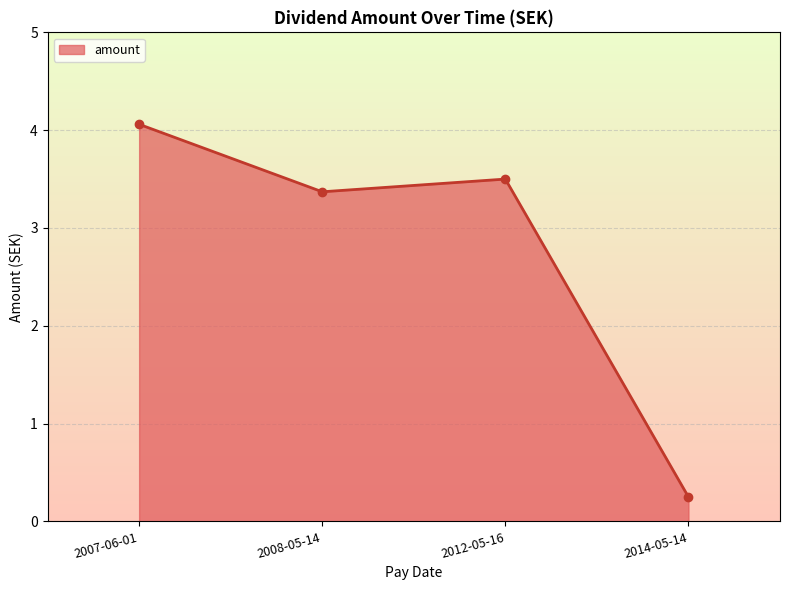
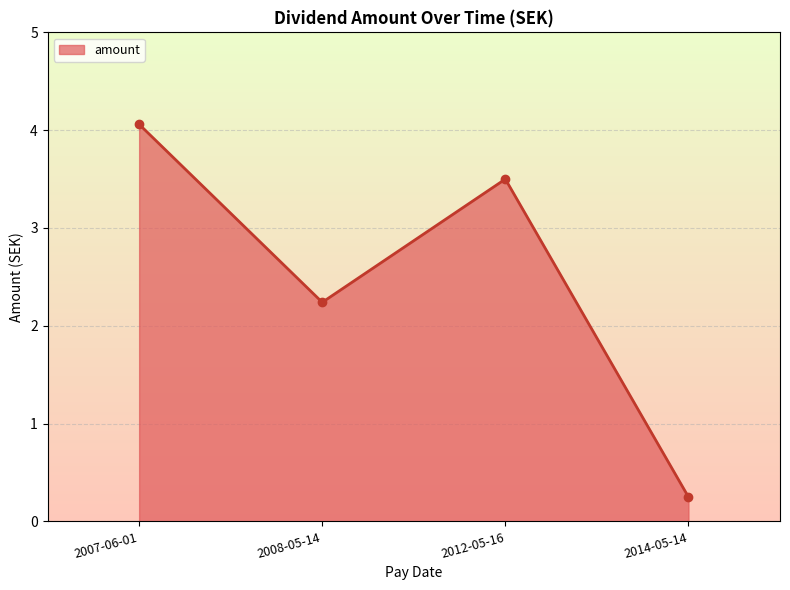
  {
    "2007-06-01": 4.1,
-   "2008-05-14": 3.4,
+   "2008-05-14": 2.2,
    "2012-05-16": 3.5,
    "2014-05-14": 0.3
  }
